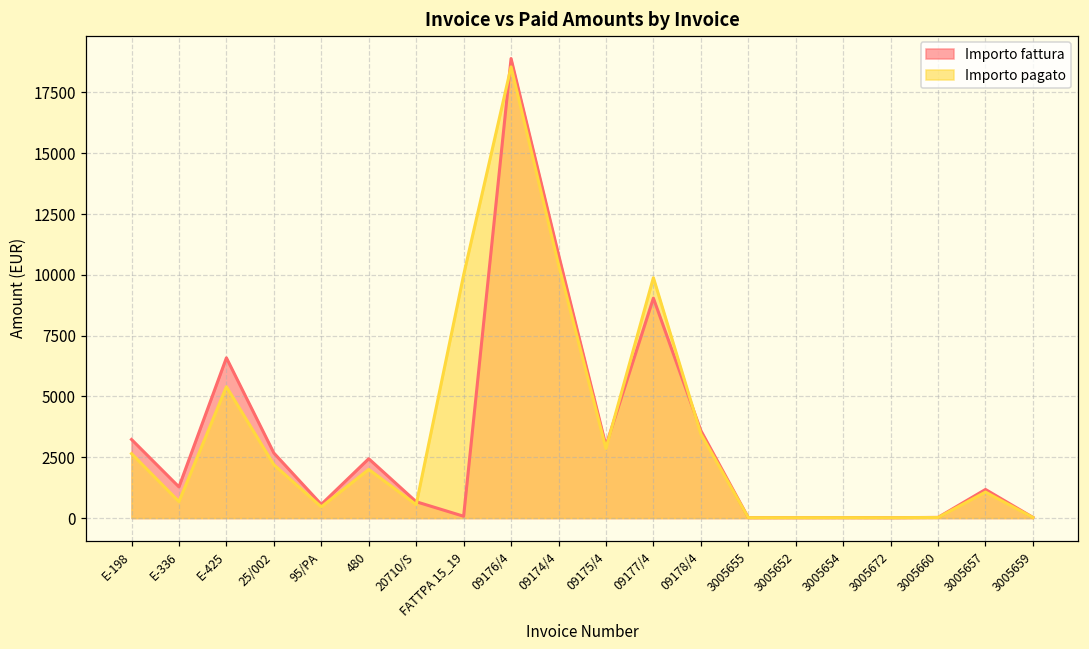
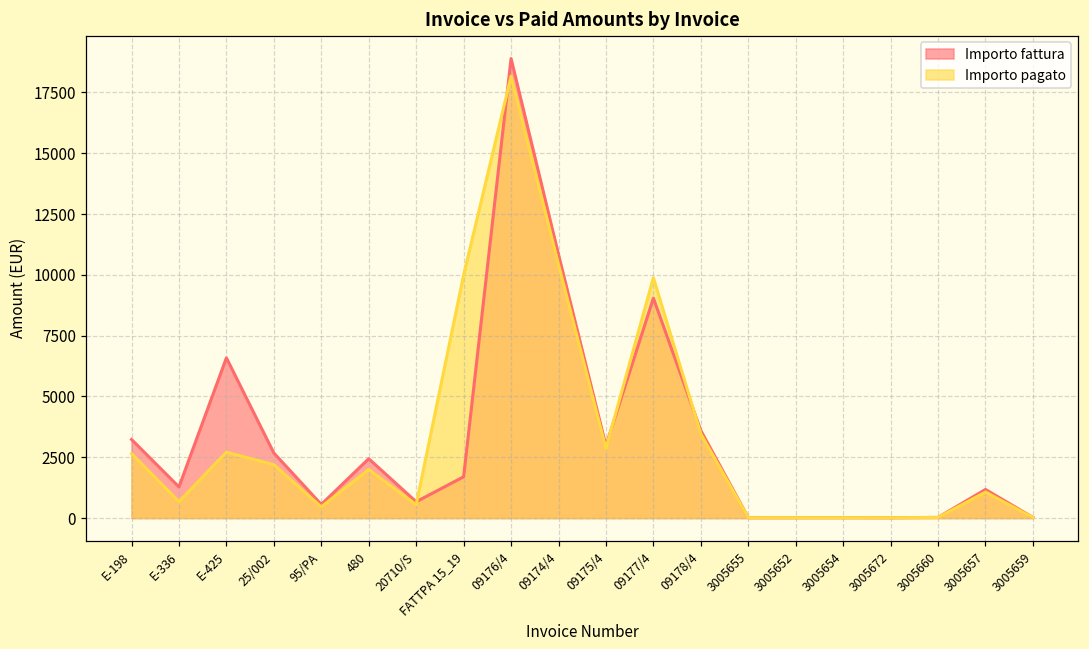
  {
    "Importo fattura": {
      "E-198": 3200,
      "E-336": 1300,
      "E-425": 6600,
      "25/002": 2700,
      "480": 2400,
      "20710/S": 700,
-     "FATTPA 15_19": 100,
+     "FATTPA 15_19": 1700,
      "09176/4": 18900,
      "09174/4": 10800,
      "09177/4": 9000,
      "09178/4": 3600
    },
    "Importo pagato": {
      "E-198": 2600,
      "E-336": 700,
-     "E-425": 5400,
+     "E-425": 2700,
      "25/002": 2200,
      "480": 2000,
      "20710/S": 600,
      "FATTPA 15_19": 10000,
-     "09176/4": 18600,
+     "09176/4": 18200,
      "09174/4": 10400,
      "09177/4": 9900,
      "09178/4": 3500
    }
  }
